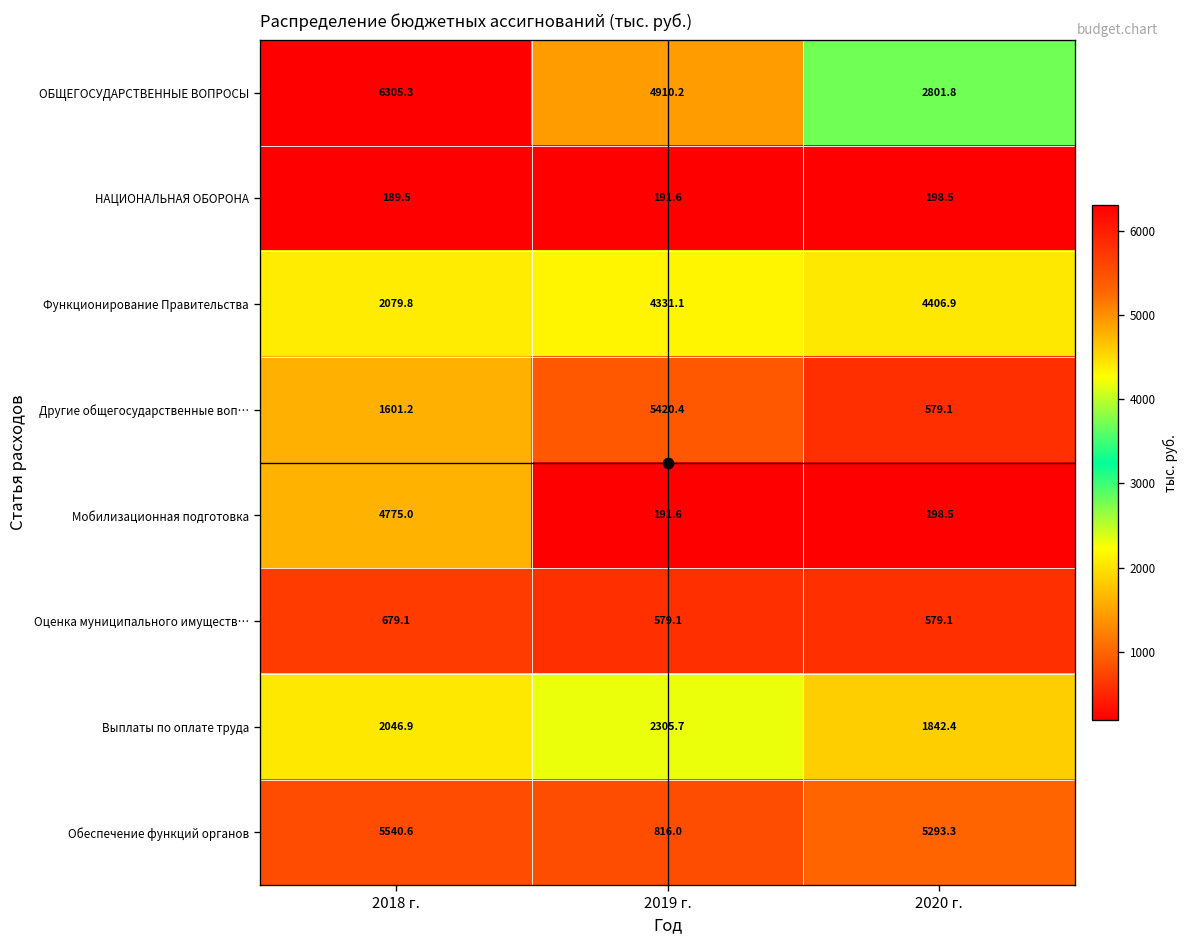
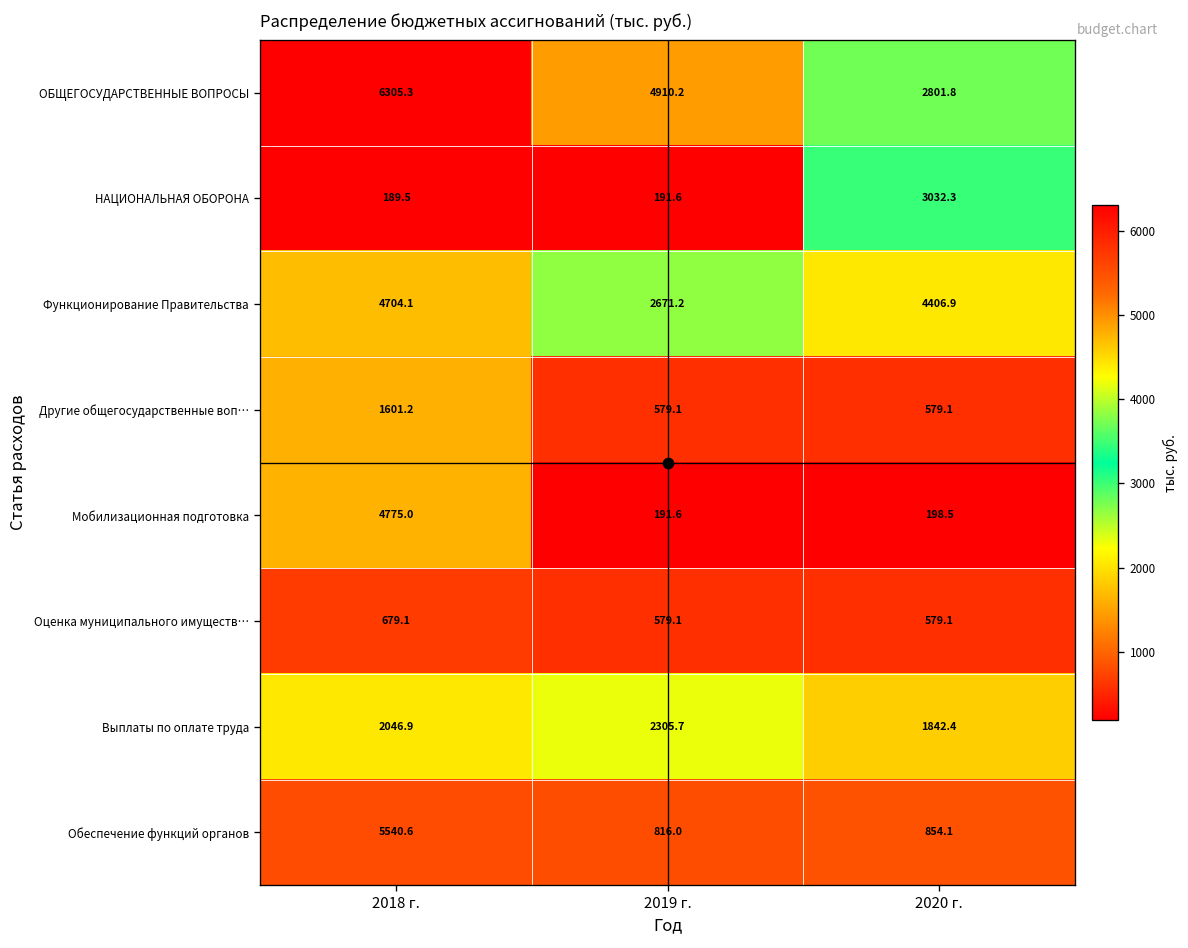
  {
    "ОБЩЕГОСУДАРСТВЕННЫЕ ВОПРОСЫ": {
      "2018 г.": 6305.3,
      "2019 г.": 4910.2,
      "2020 г.": 2801.8
    },
    "НАЦИОНАЛЬНАЯ ОБОРОНА": {
      "2018 г.": 189.5,
      "2019 г.": 191.6,
-     "2020 г.": 198.5
+     "2020 г.": 3032.3
    },
    "Функционирование Правительства": {
-     "2018 г.": 2079.8,
-     "2019 г.": 4331.1,
+     "2018 г.": 4704.1,
+     "2019 г.": 2671.2,
      "2020 г.": 4406.9
    },
    "Другие общегосударственные воп…": {
      "2018 г.": 1601.2,
-     "2019 г.": 5420.4,
+     "2019 г.": 579.1,
      "2020 г.": 579.1
    },
    "Мобилизационная подготовка": {
      "2018 г.": 4775.0,
      "2019 г.": 191.6,
      "2020 г.": 198.5
    },
    "Оценка муниципального имуществ…": {
      "2018 г.": 679.1,
      "2019 г.": 579.1,
      "2020 г.": 579.1
    },
    "Выплаты по оплате труда": {
      "2018 г.": 2046.9,
      "2019 г.": 2305.7,
      "2020 г.": 1842.4
    },
    "Обеспечение функций органов": {
      "2018 г.": 5540.6,
      "2019 г.": 816.0,
-     "2020 г.": 5293.3
+     "2020 г.": 854.1
    }
  }
